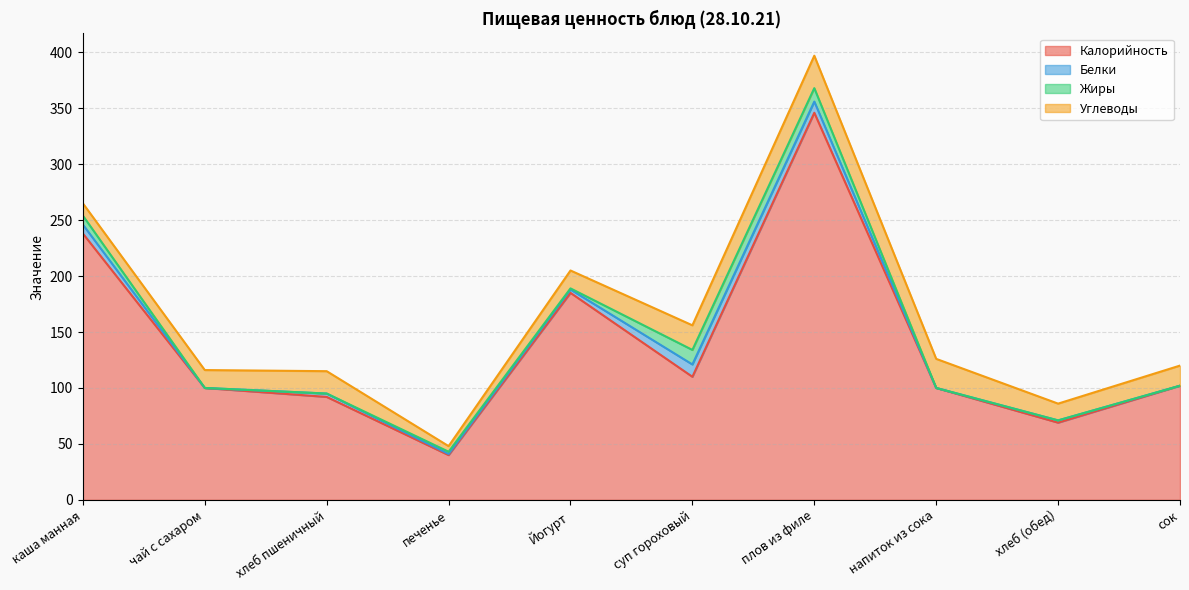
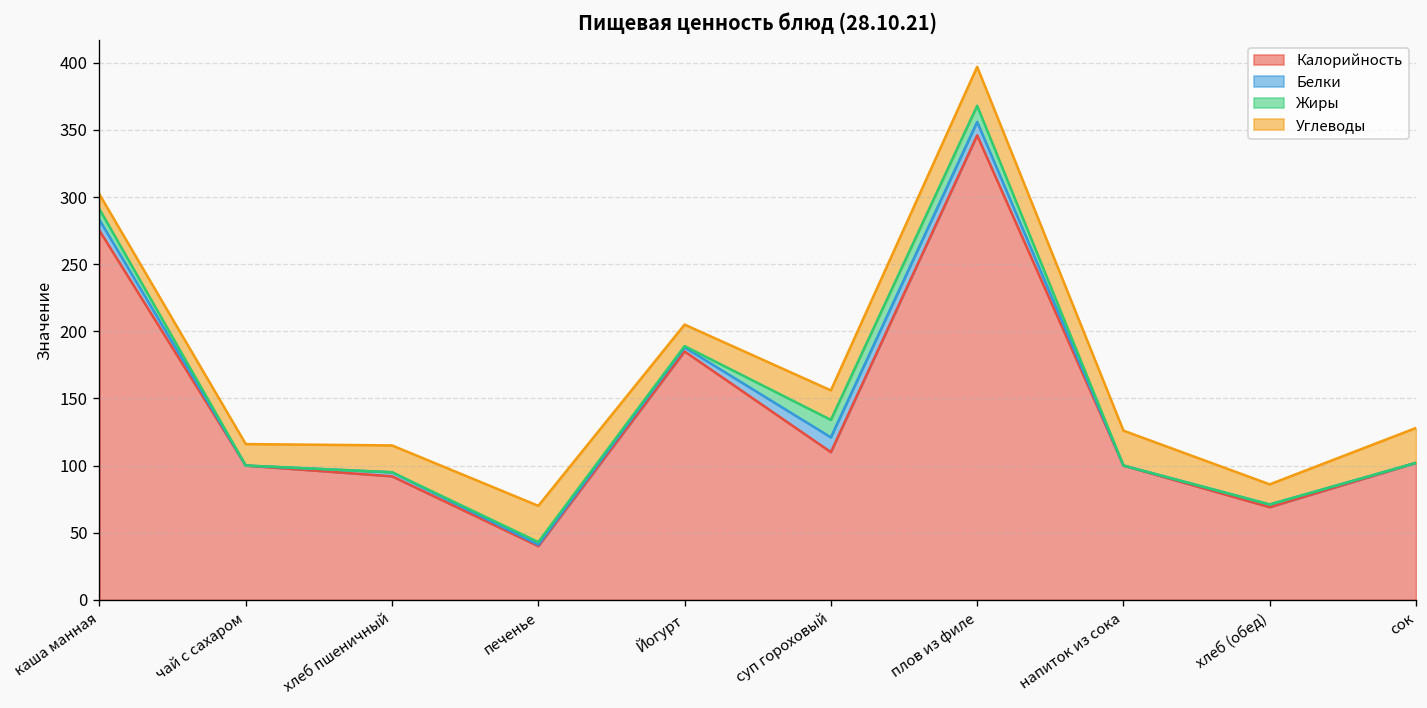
  {
    "Калорийность": {
-     "каша манная": 238,
+     "каша манная": 275,
      "хлеб пшеничный": 92,
      "Йогурт": 185,
      "суп гороховый": 110,
      "плов из филе": 346
    },
    "Белки": {
      "каша манная": 8,
      "суп гороховый": 11,
      "плов из филе": 10
    },
    "Жиры": {
      "каша манная": 8,
      "суп гороховый": 13,
      "плов из филе": 12
    },
    "Углеводы": {
      "каша манная": 11,
      "чай с сахаром": 16,
      "хлеб пшеничный": 20,
-     "печенье": 5,
+     "печенье": 27,
      "Йогурт": 16,
      "суп гороховый": 22,
      "плов из филе": 29,
      "напиток из сока": 26,
      "хлеб (обед)": 15,
-     "сок": 18
+     "сок": 26
    }
  }
